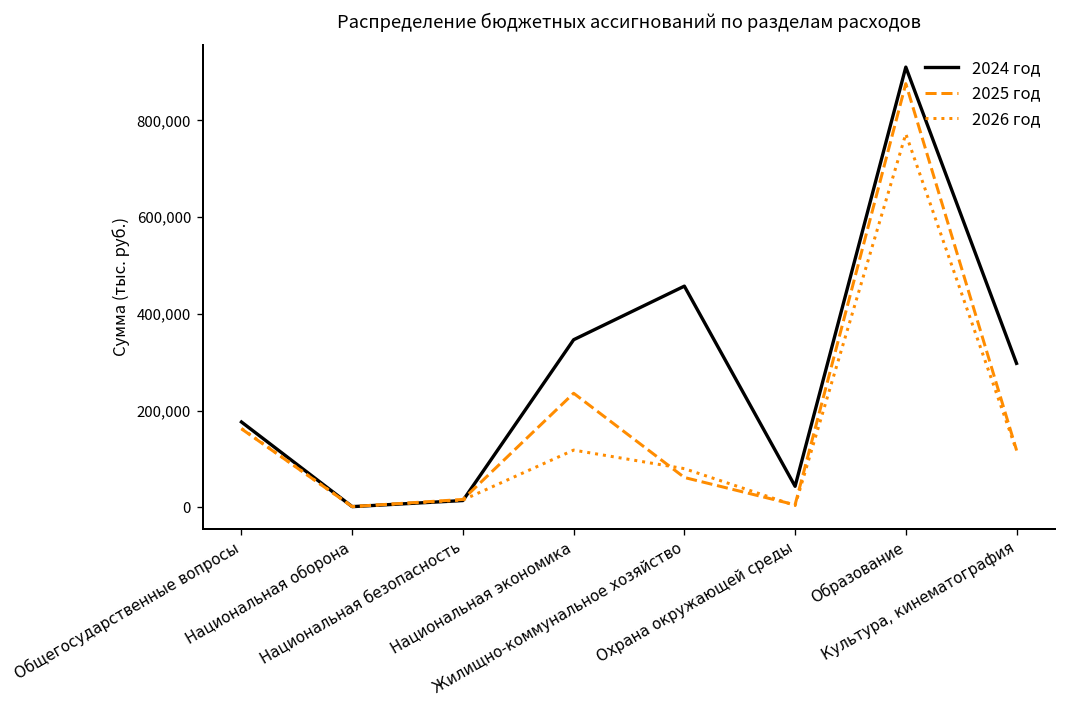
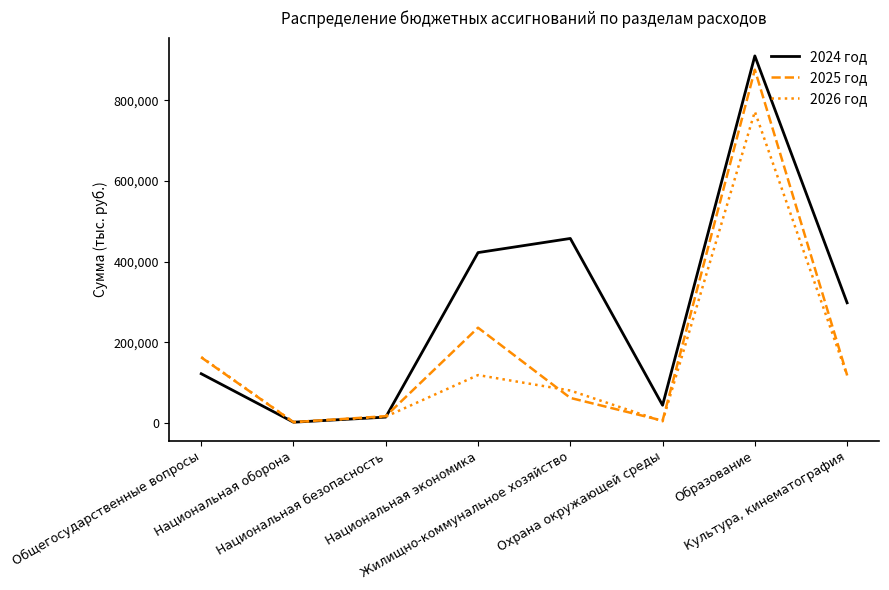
  {
    "2024 год": {
-     "Общегосударственные вопросы": "180,000",
-     "Национальная экономика": "350,000",
+     "Общегосударственные вопросы": "120,000",
+     "Национальная экономика": "420,000",
      "Жилищно-коммунальное хозяйство": "460,000",
      "Охрана окружающей среды": "40,000",
      "Образование": "910,000",
      "Культура, кинематография": "300,000"
    }
  }
